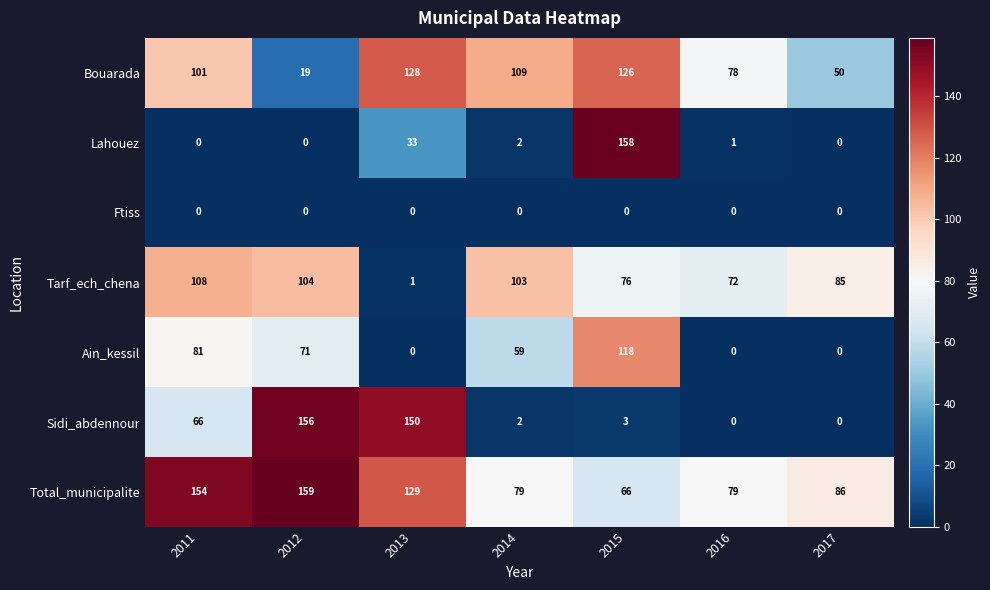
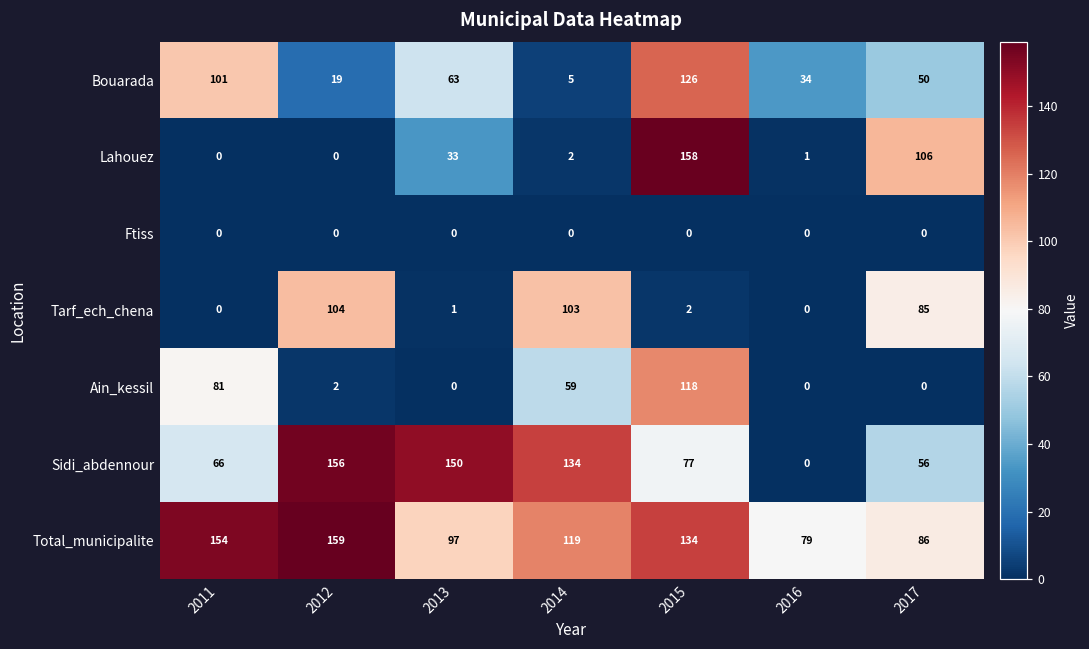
  {
    "Bouarada": {
      "2011": 101,
      "2012": 19,
-     "2013": 128,
-     "2014": 109,
+     "2013": 63,
+     "2014": 5,
      "2015": 126,
-     "2016": 78,
+     "2016": 34,
      "2017": 50
    },
    "Lahouez": {
      "2011": 0,
      "2012": 0,
      "2013": 33,
      "2014": 2,
      "2015": 158,
      "2016": 1,
-     "2017": 0
+     "2017": 106
    },
    "Ftiss": {
      "2011": 0,
      "2012": 0,
      "2013": 0,
      "2014": 0,
      "2015": 0,
      "2016": 0,
      "2017": 0
    },
    "Tarf_ech_chena": {
-     "2011": 108,
+     "2011": 0,
      "2012": 104,
      "2013": 1,
      "2014": 103,
-     "2015": 76,
-     "2016": 72,
+     "2015": 2,
+     "2016": 0,
      "2017": 85
    },
    "Ain_kessil": {
      "2011": 81,
-     "2012": 71,
+     "2012": 2,
      "2013": 0,
      "2014": 59,
      "2015": 118,
      "2016": 0,
      "2017": 0
    },
    "Sidi_abdennour": {
      "2011": 66,
      "2012": 156,
      "2013": 150,
-     "2014": 2,
-     "2015": 3,
+     "2014": 134,
+     "2015": 77,
      "2016": 0,
-     "2017": 0
+     "2017": 56
    },
    "Total_municipalite": {
      "2011": 154,
      "2012": 159,
-     "2013": 129,
-     "2014": 79,
-     "2015": 66,
+     "2013": 97,
+     "2014": 119,
+     "2015": 134,
      "2016": 79,
      "2017": 86
    }
  }
